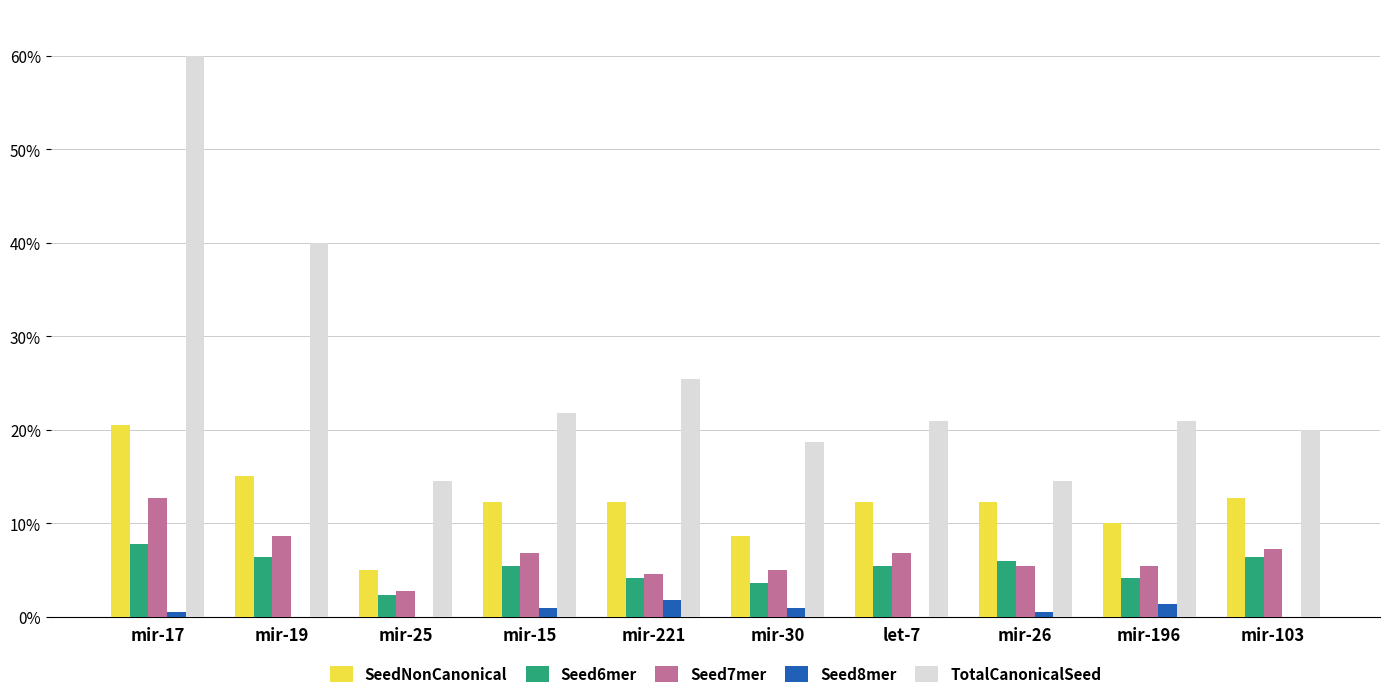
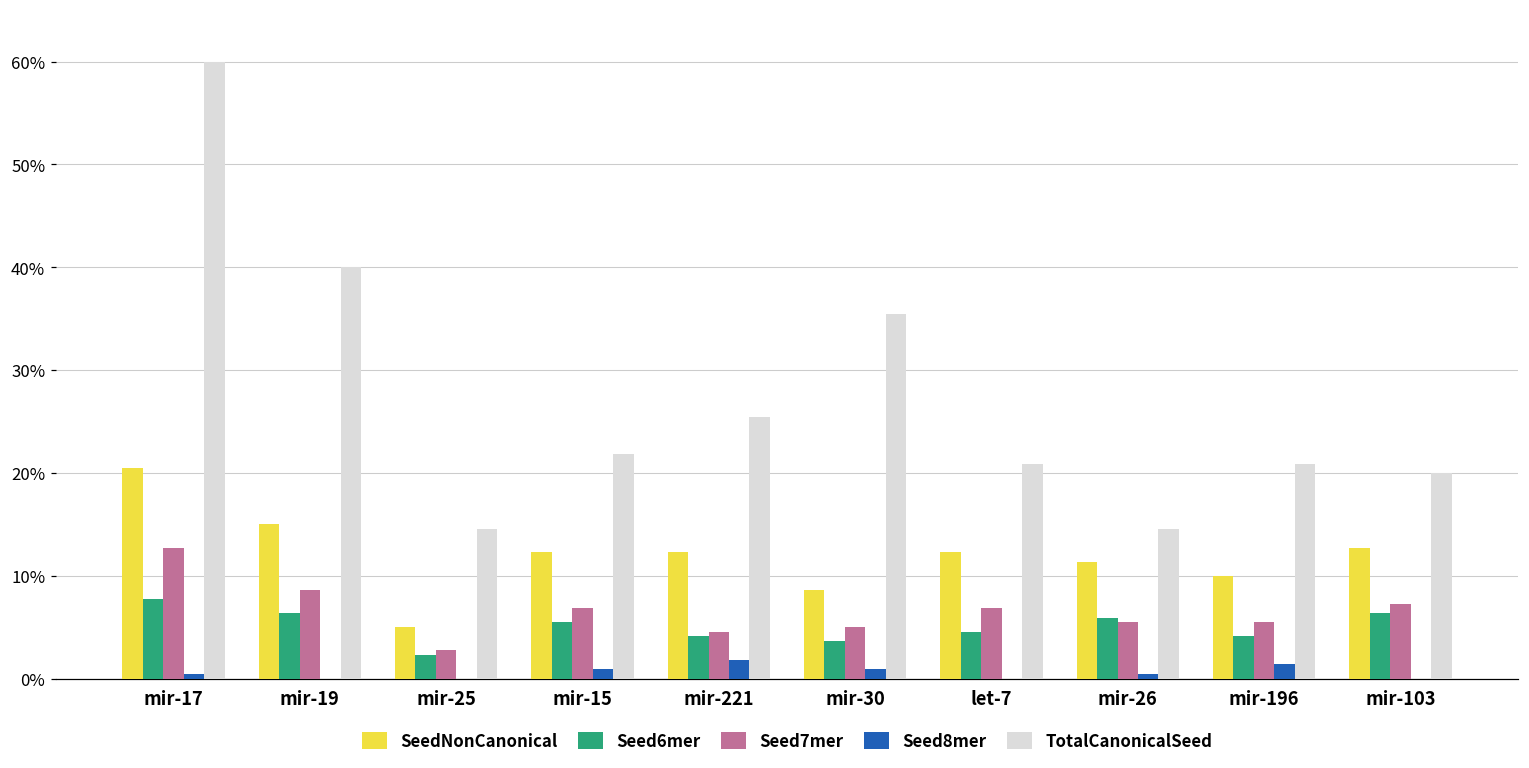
  {
    "SeedNonCanonical": {
      "mir-17": "20%",
      "mir-19": "15%",
      "mir-25": "5%",
      "mir-15": "12%",
      "mir-221": "12%",
      "mir-30": "9%",
      "let-7": "12%",
-     "mir-26": "12%",
+     "mir-26": "11%",
      "mir-196": "10%",
      "mir-103": "13%"
    },
    "Seed6mer": {
      "mir-17": "8%",
      "mir-19": "6%",
      "mir-25": "2%",
      "mir-15": "5%",
      "mir-221": "4%",
      "mir-30": "4%",
-     "let-7": "5.5%",
+     "let-7": "4.5%",
      "mir-26": "6%",
      "mir-196": "4%",
      "mir-103": "6%"
    },
    "Seed7mer": {
      "mir-17": "13%",
      "mir-19": "9%",
      "mir-25": "3%",
      "mir-15": "7%",
      "mir-221": "5%",
      "mir-30": "5%",
      "let-7": "7%",
      "mir-26": "5%",
      "mir-196": "5%",
      "mir-103": "7%"
    },
    "Seed8mer": {
      "mir-17": "0%",
      "mir-19": "0%",
      "mir-25": "0%",
      "mir-15": "1%",
      "mir-221": "2%",
      "mir-30": "1%",
      "let-7": "0%",
      "mir-26": "0%",
      "mir-196": "1%",
      "mir-103": "0%"
    },
    "TotalCanonicalSeed": {
      "mir-17": "60%",
      "mir-19": "40%",
      "mir-25": "15%",
      "mir-15": "22%",
      "mir-221": "25%",
-     "mir-30": "19%",
+     "mir-30": "35%",
      "let-7": "21%",
      "mir-26": "15%",
      "mir-196": "21%",
      "mir-103": "20%"
    }
  }
